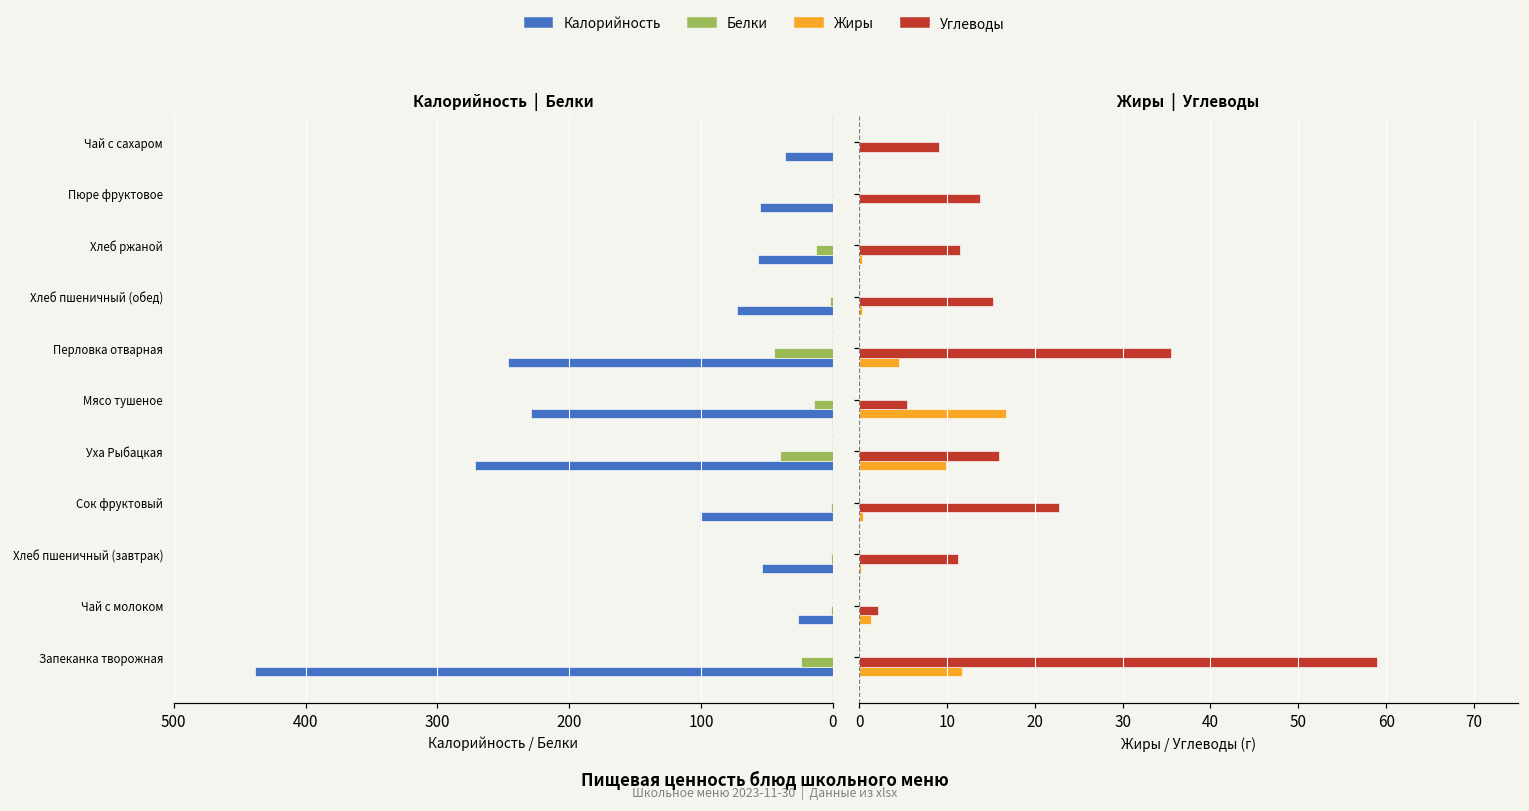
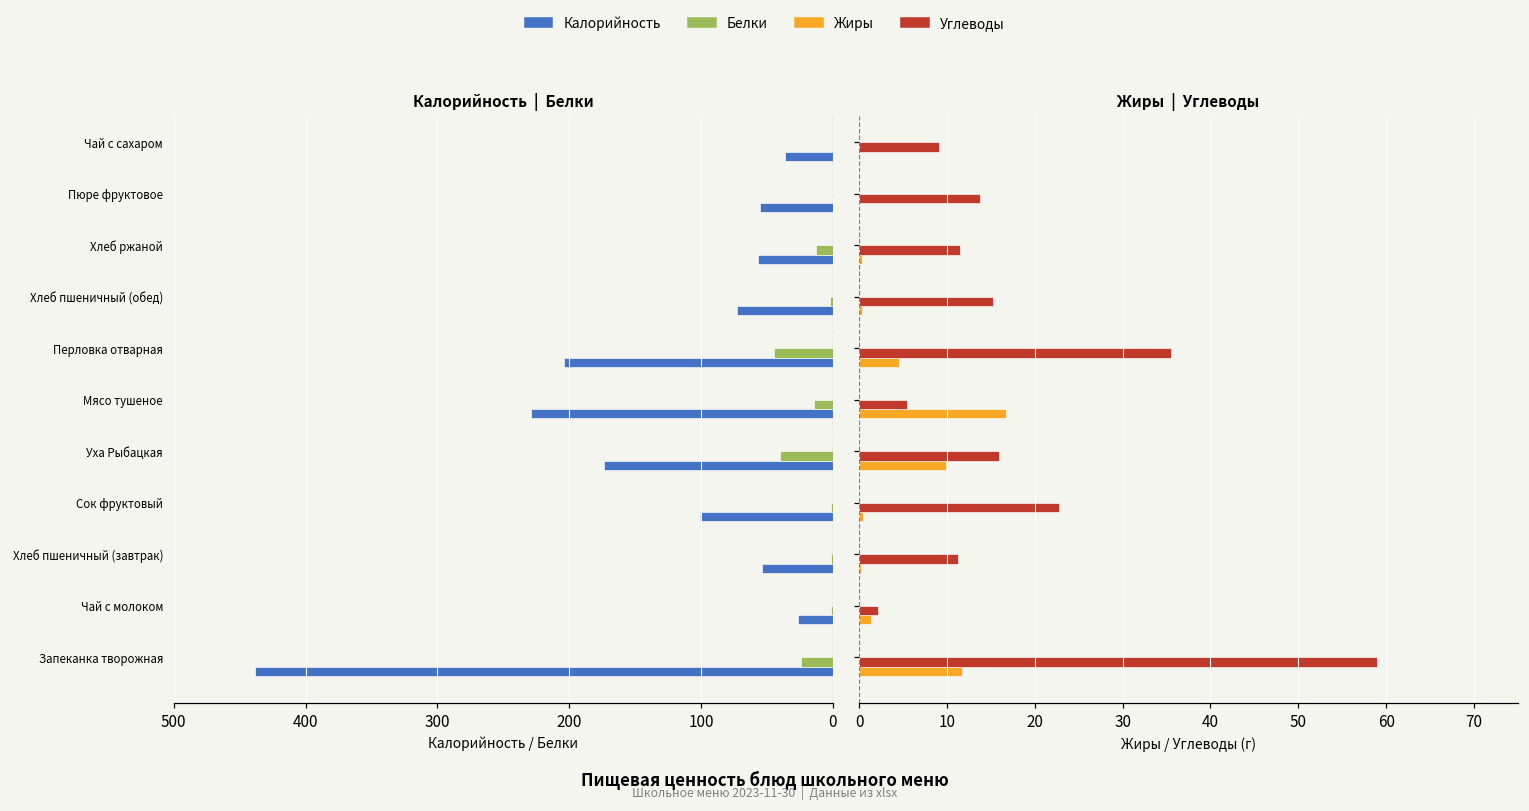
  {
    "Калорийность | Белки": {
      "Калорийность": {
        "Чай с сахаром": 36,
        "Пюре фруктовое": 55,
        "Хлеб ржаной": 57,
        "Хлеб пшеничный (обед)": 73,
-       "Перловка отварная": 246,
+       "Перловка отварная": 204,
        "Мясо тушеное": 229,
-       "Уха Рыбацкая": 271,
+       "Уха Рыбацкая": 174,
        "Сок фруктовый": 100,
        "Хлеб пшеничный (завтрак)": 53,
        "Чай с молоком": 27,
        "Запеканка творожная": 439
      },
      "Белки": {
        "Чай с сахаром": 0,
        "Пюре фруктовое": 0,
        "Хлеб ржаной": 13,
        "Хлеб пшеничный (обед)": 2,
        "Перловка отварная": 45,
        "Мясо тушеное": 14,
        "Уха Рыбацкая": 40,
        "Запеканка творожная": 24
      }
    }
  }
